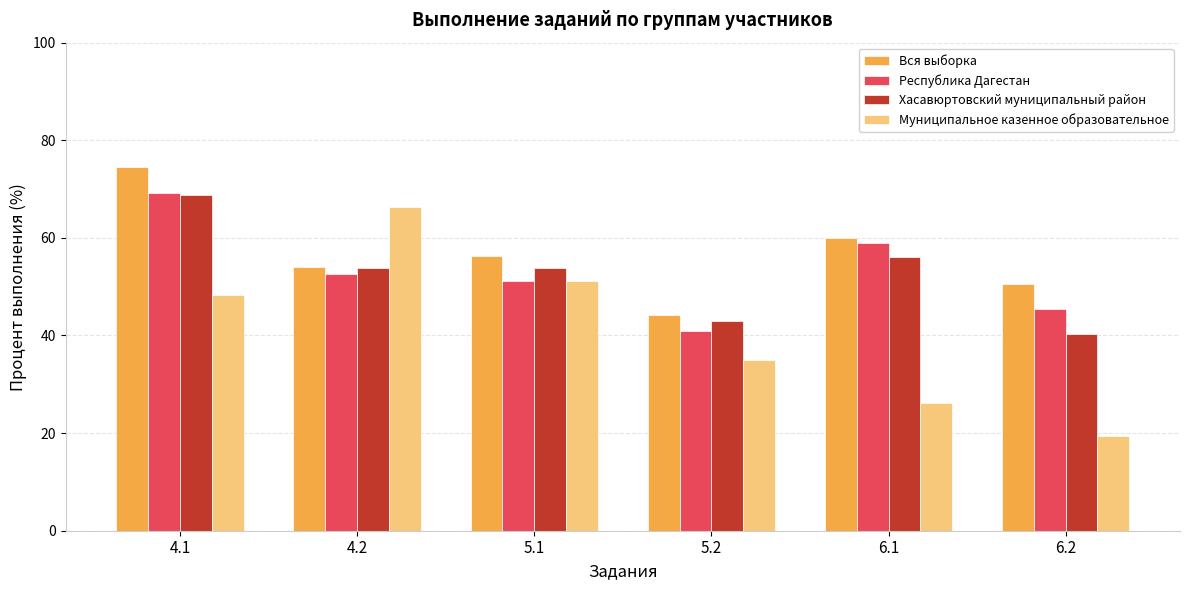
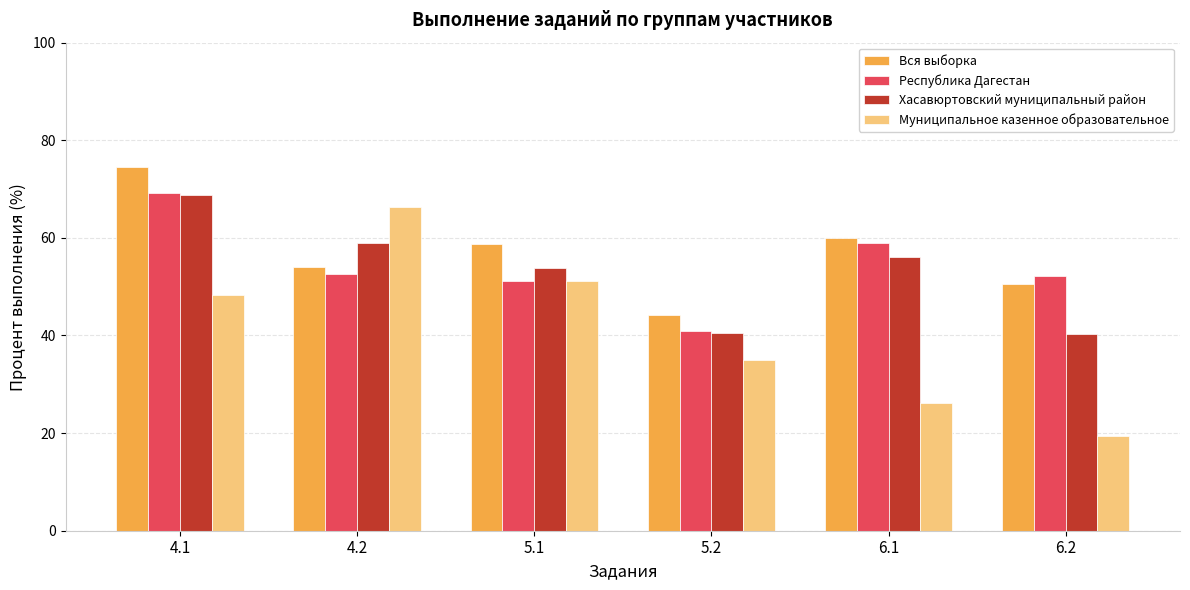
  {
    "Вся выборка": {
      "4.1": 75,
      "4.2": 54,
-     "5.1": 56,
+     "5.1": 59,
      "5.2": 44,
      "6.1": 60,
      "6.2": 51
    },
    "Республика Дагестан": {
      "4.1": 69,
      "4.2": 53,
      "5.1": 51,
      "5.2": 41,
      "6.1": 59,
-     "6.2": 45
+     "6.2": 52
    },
    "Хасавюртовский муниципальный район": {
      "4.1": 69,
-     "4.2": 54,
+     "4.2": 59,
      "5.1": 54,
-     "5.2": 43,
+     "5.2": 41,
      "6.1": 56,
      "6.2": 40
    },
    "Муниципальное казенное образовательное": {
      "4.1": 48,
      "4.2": 66,
      "5.1": 51,
      "5.2": 35,
      "6.1": 26,
      "6.2": 19
    }
  }
